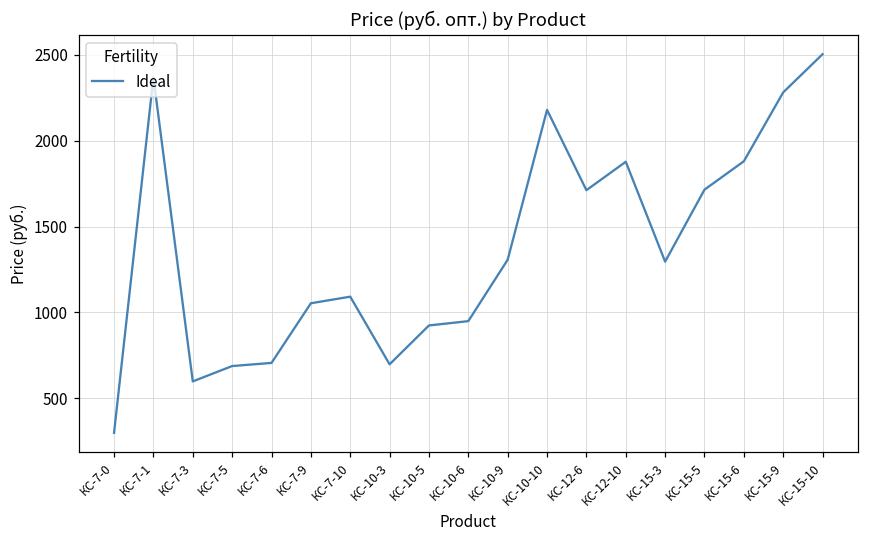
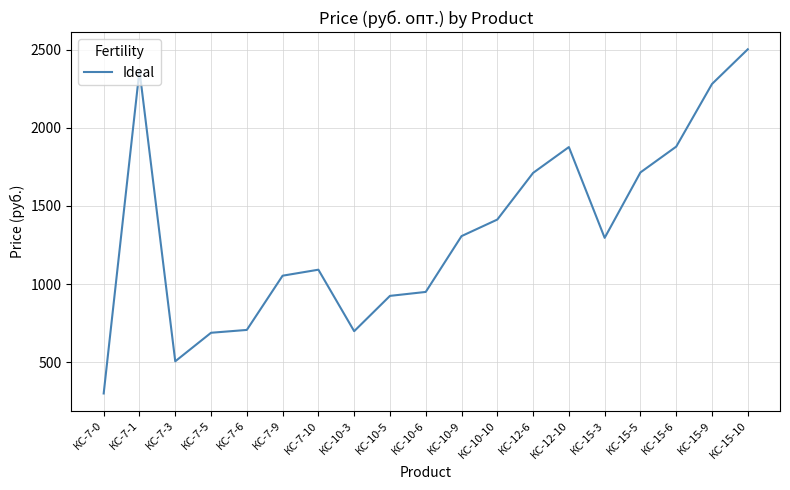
  {
    "КС-7-0": 300,
-   "КС-7-3": 600,
+   "КС-7-3": 510,
    "КС-7-5": 690,
    "КС-7-6": 710,
    "КС-7-9": 1050,
    "КС-7-10": 1090,
    "КС-10-3": 700,
    "КС-10-5": 920,
    "КС-10-6": 950,
    "КС-10-9": 1310,
-   "КС-10-10": 2180,
+   "КС-10-10": 1410,
    "КС-12-6": 1710,
    "КС-12-10": 1880,
    "КС-15-3": 1300,
    "КС-15-5": 1710,
    "КС-15-6": 1880,
    "КС-15-9": 2280,
    "КС-15-10": 2500
  }
